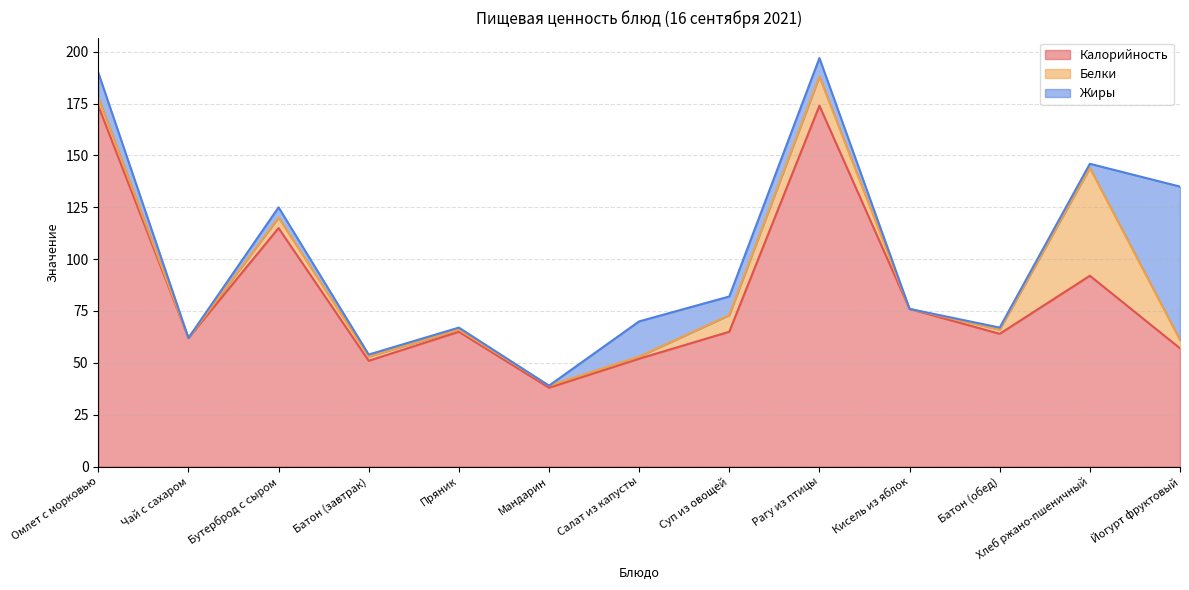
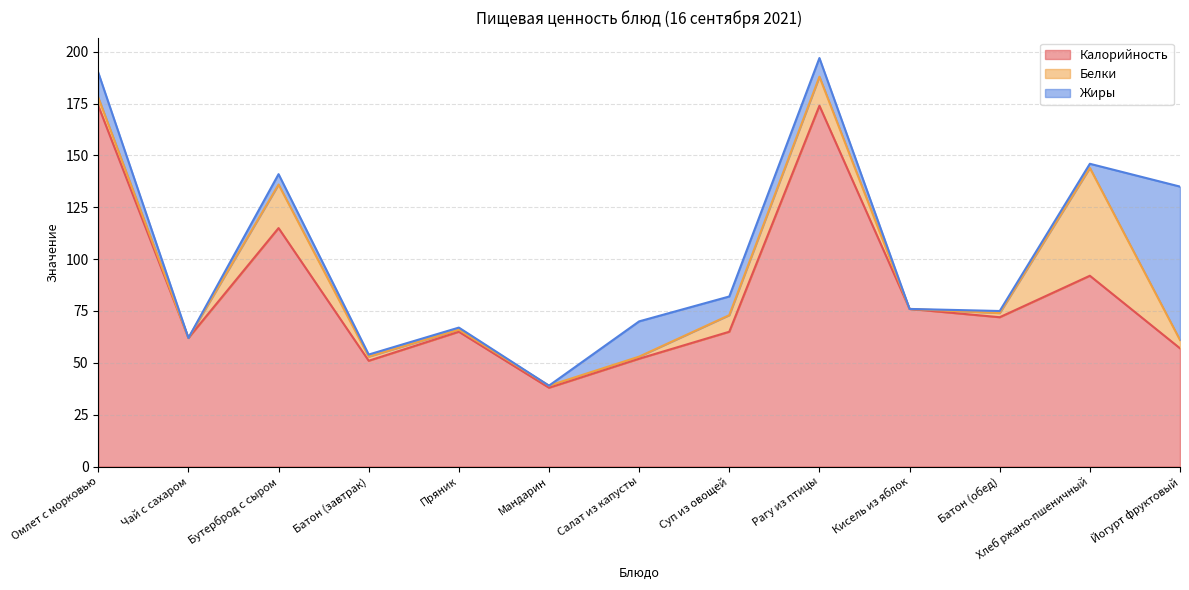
  {
    "Калорийность": {
      "Омлет с морковью": 174,
      "Бутерброд с сыром": 115,
      "Батон (завтрак)": 51,
      "Суп из овощей": 65,
      "Рагу из птицы": 174,
-     "Батон (обед)": 64,
+     "Батон (обед)": 72,
      "Хлеб ржано-пшеничный": 92,
      "Йогурт фруктовый": 57
    },
    "Белки": {
      "Омлет с морковью": 4,
-     "Бутерброд с сыром": 5,
+     "Бутерброд с сыром": 21,
      "Суп из овощей": 8,
      "Рагу из птицы": 14,
      "Хлеб ржано-пшеничный": 52,
      "Йогурт фруктовый": 4
    },
    "Жиры": {
      "Омлет с морковью": 12,
      "Бутерброд с сыром": 5,
      "Салат из капусты": 17,
      "Суп из овощей": 9,
      "Рагу из птицы": 9,
      "Хлеб ржано-пшеничный": 2,
      "Йогурт фруктовый": 74
    }
  }
